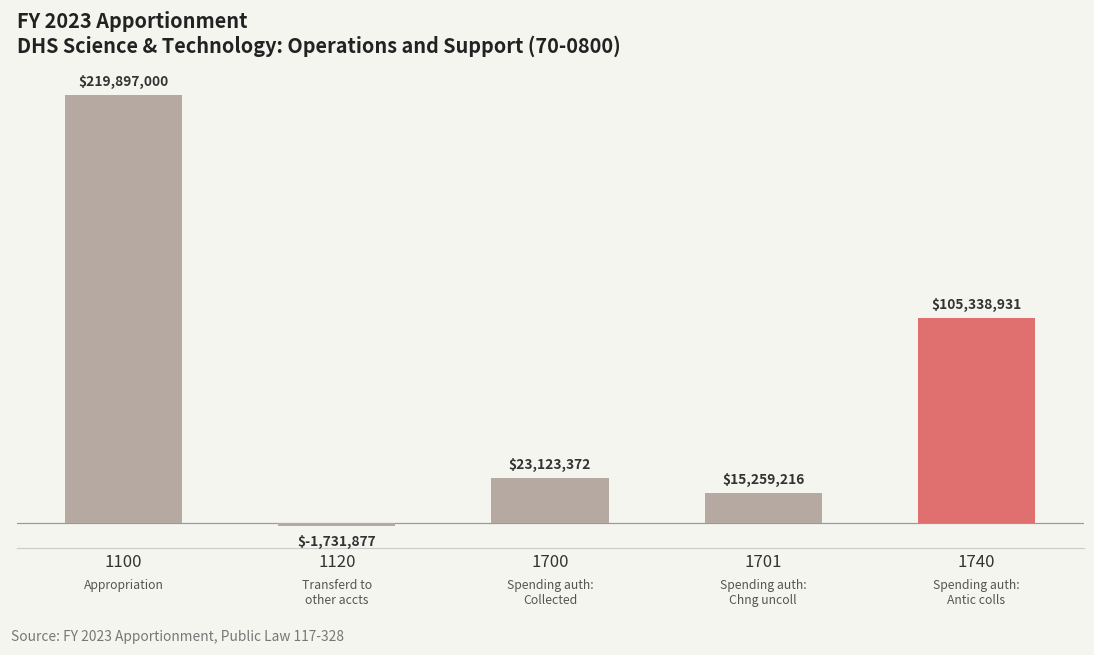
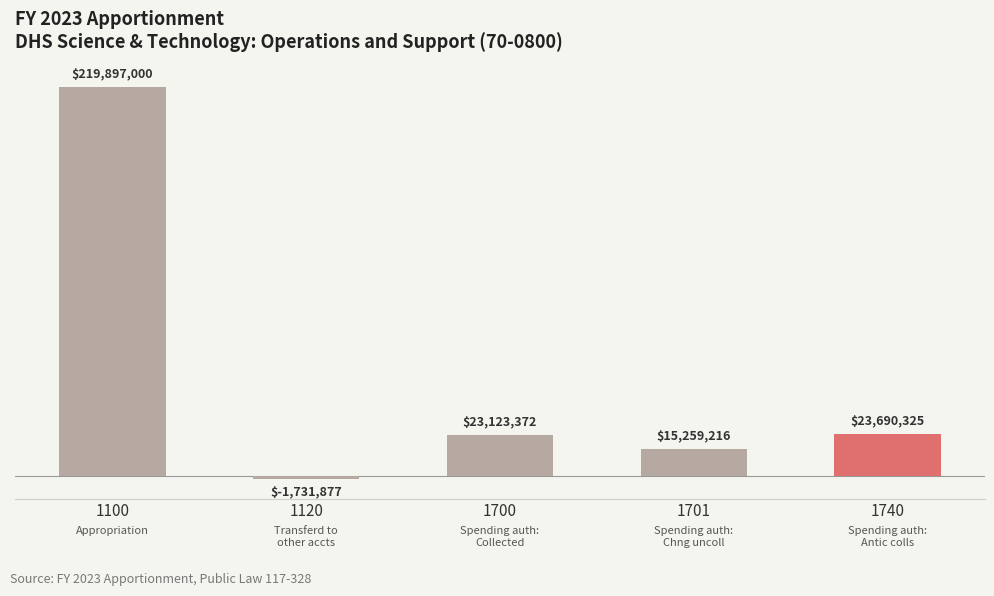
  {
    "1100": "$219,897,000",
    "1120": "$-1,731,877",
    "1700": "$23,123,372",
    "1701": "$15,259,216",
-   "1740": "$105,338,931"
+   "1740": "$23,690,325"
  }
